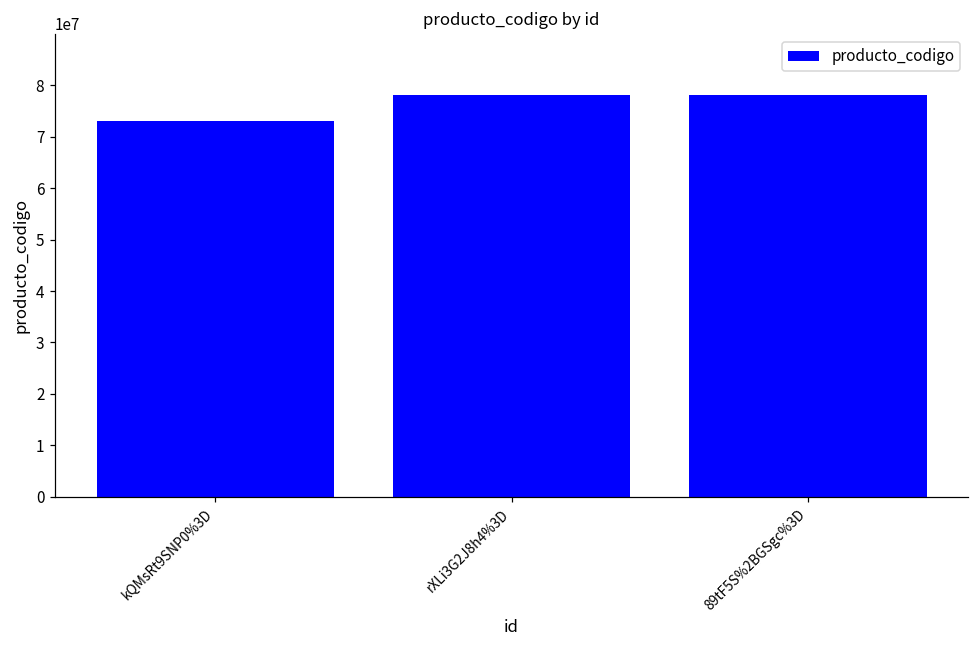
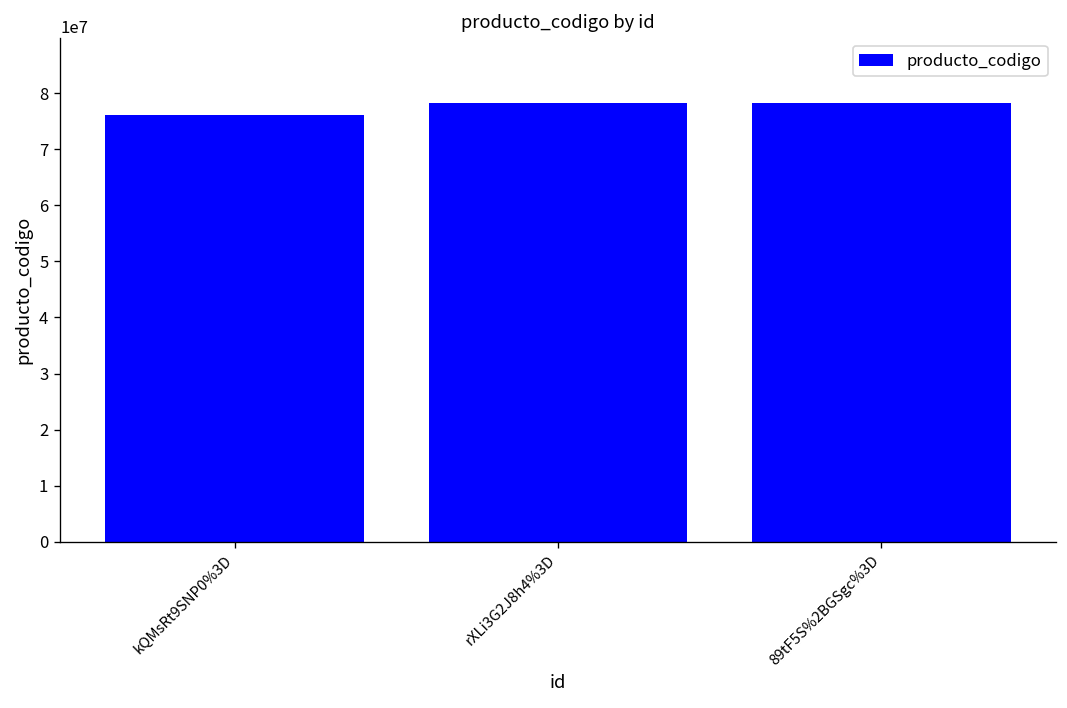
  {
-   "kQMsRt9SNP0%3D": 73000000,
+   "kQMsRt9SNP0%3D": 76000000,
    "rXLi3G2J8h4%3D": 78000000,
    "89tF5S%2BGSgc%3D": 78000000
  }
